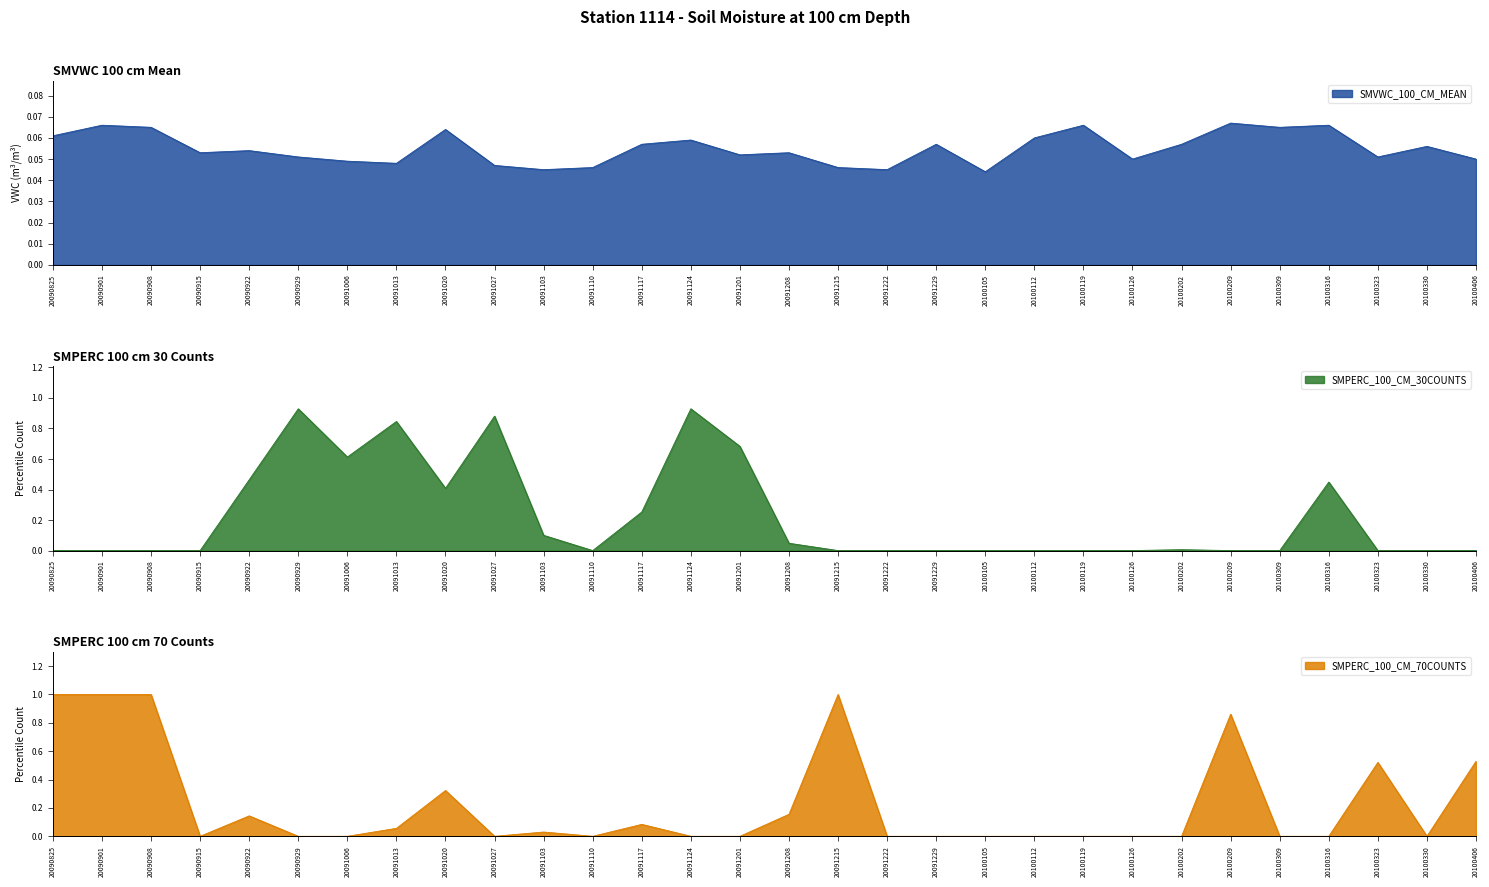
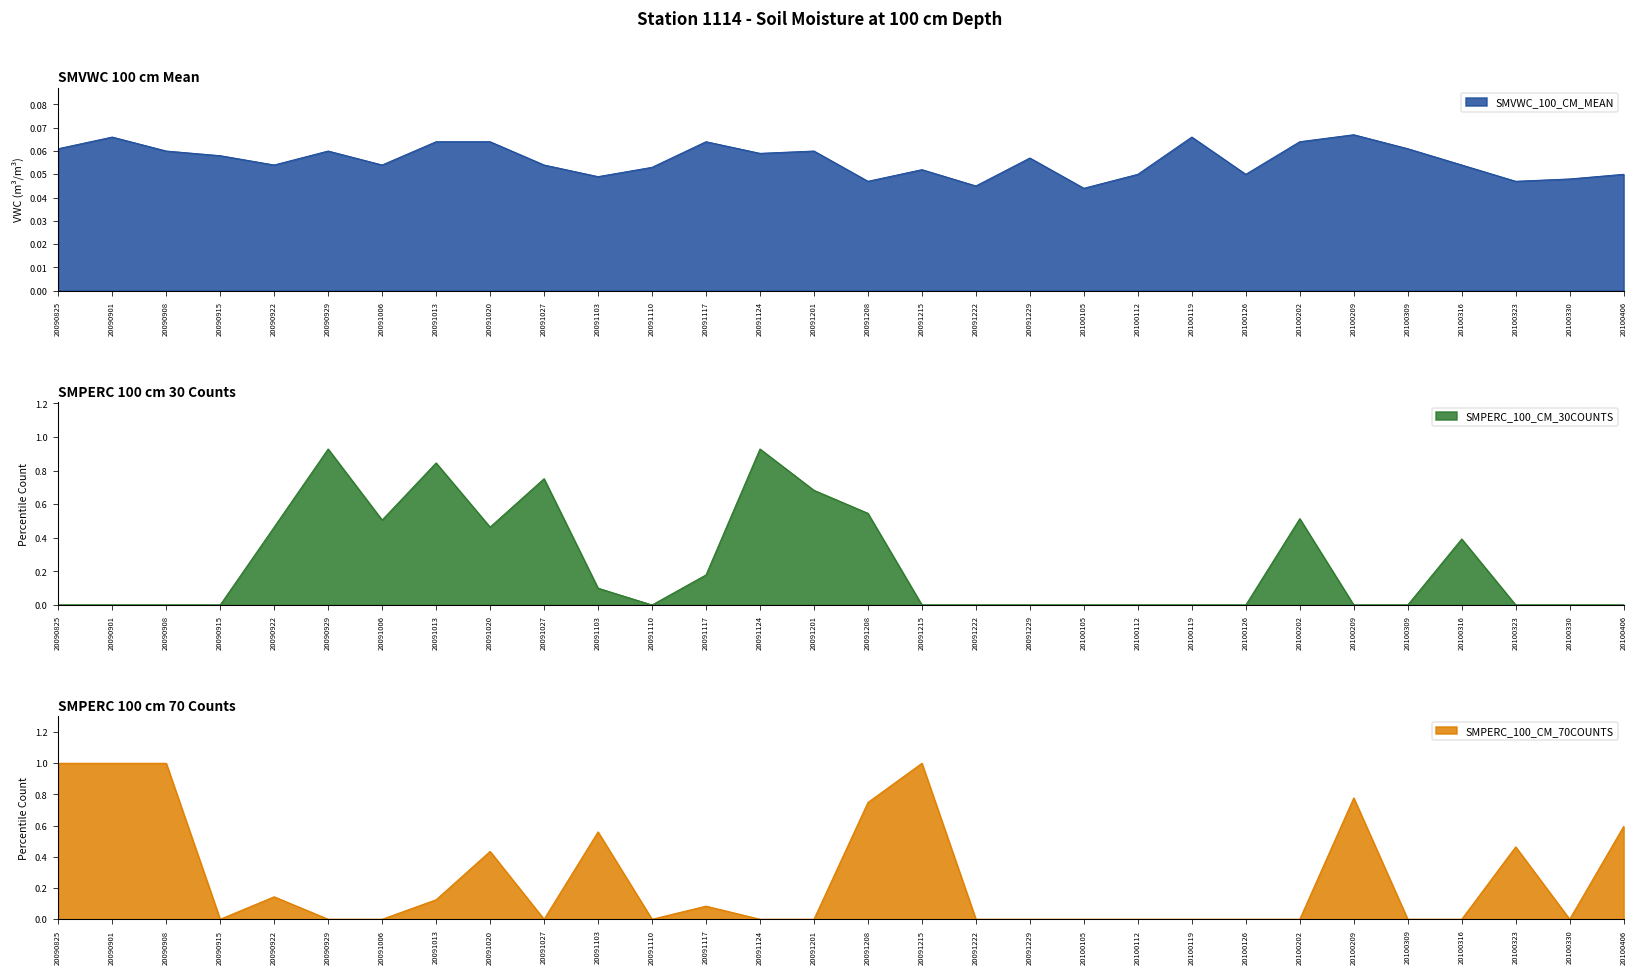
  {
    "SMVWC 100 cm Mean": {
      "20090825": 0.061,
      "20090901": 0.066,
-     "20090908": 0.065,
-     "20090915": 0.053,
+     "20090908": 0.060,
+     "20090915": 0.058,
      "20090922": 0.054,
-     "20090929": 0.051,
-     "20091006": 0.049,
-     "20091013": 0.048,
+     "20090929": 0.060,
+     "20091006": 0.054,
+     "20091013": 0.064,
      "20091020": 0.064,
-     "20091027": 0.047,
-     "20091103": 0.045,
-     "20091110": 0.046,
-     "20091117": 0.057,
+     "20091027": 0.054,
+     "20091103": 0.049,
+     "20091110": 0.053,
+     "20091117": 0.064,
      "20091124": 0.059,
-     "20091201": 0.052,
-     "20091208": 0.053,
-     "20091215": 0.046,
+     "20091201": 0.060,
+     "20091208": 0.047,
+     "20091215": 0.052,
      "20091222": 0.045,
      "20091229": 0.057,
      "20100105": 0.044,
-     "20100112": 0.06,
+     "20100112": 0.05,
      "20100119": 0.066,
      "20100126": 0.050,
-     "20100202": 0.057,
+     "20100202": 0.064,
      "20100209": 0.067,
-     "20100309": 0.065,
-     "20100316": 0.066,
-     "20100323": 0.051,
-     "20100330": 0.056,
+     "20100309": 0.061,
+     "20100316": 0.054,
+     "20100323": 0.047,
+     "20100330": 0.048,
      "20100406": 0.050
    },
    "SMPERC 100 cm 30 Counts": {
      "20090825": 0.00,
      "20090901": 0.00,
      "20090908": 0.00,
      "20090915": 0.00,
      "20090922": 0.46,
      "20090929": 0.93,
-     "20091006": 0.61,
+     "20091006": 0.51,
      "20091013": 0.85,
-     "20091020": 0.41,
-     "20091027": 0.88,
+     "20091020": 0.46,
+     "20091027": 0.75,
      "20091103": 0.10,
      "20091110": 0.00,
-     "20091117": 0.25,
+     "20091117": 0.18,
      "20091124": 0.93,
      "20091201": 0.68,
-     "20091208": 0.05,
+     "20091208": 0.55,
      "20091215": 0.00,
      "20091222": 0.00,
      "20091229": 0.00,
      "20100105": 0.00,
      "20100112": 0.00,
      "20100119": 0.00,
      "20100126": 0.00,
-     "20100202": 0.01,
+     "20100202": 0.51,
      "20100209": 0.00,
      "20100309": 0.00,
-     "20100316": 0.45,
+     "20100316": 0.39,
      "20100323": 0.00,
      "20100330": 0.00,
      "20100406": 0.00
    },
    "SMPERC 100 cm 70 Counts": {
      "20090825": 1.00,
      "20090901": 1.00,
      "20090908": 1.00,
      "20090915": 0.00,
      "20090922": 0.14,
      "20090929": 0.00,
      "20091006": 0.00,
-     "20091013": 0.06,
-     "20091020": 0.32,
+     "20091013": 0.13,
+     "20091020": 0.44,
      "20091027": 0.00,
-     "20091103": 0.03,
+     "20091103": 0.56,
      "20091110": 0.00,
      "20091117": 0.08,
      "20091124": 0.00,
      "20091201": 0.00,
-     "20091208": 0.16,
+     "20091208": 0.75,
      "20091215": 1.00,
      "20091222": 0.00,
      "20091229": 0.00,
      "20100105": 0.00,
      "20100112": 0.00,
      "20100119": 0.00,
      "20100126": 0.00,
      "20100202": 0.00,
-     "20100209": 0.86,
+     "20100209": 0.78,
      "20100309": 0.00,
      "20100316": 0.00,
-     "20100323": 0.52,
+     "20100323": 0.46,
      "20100330": 0.00,
-     "20100406": 0.53
+     "20100406": 0.60
    }
  }
